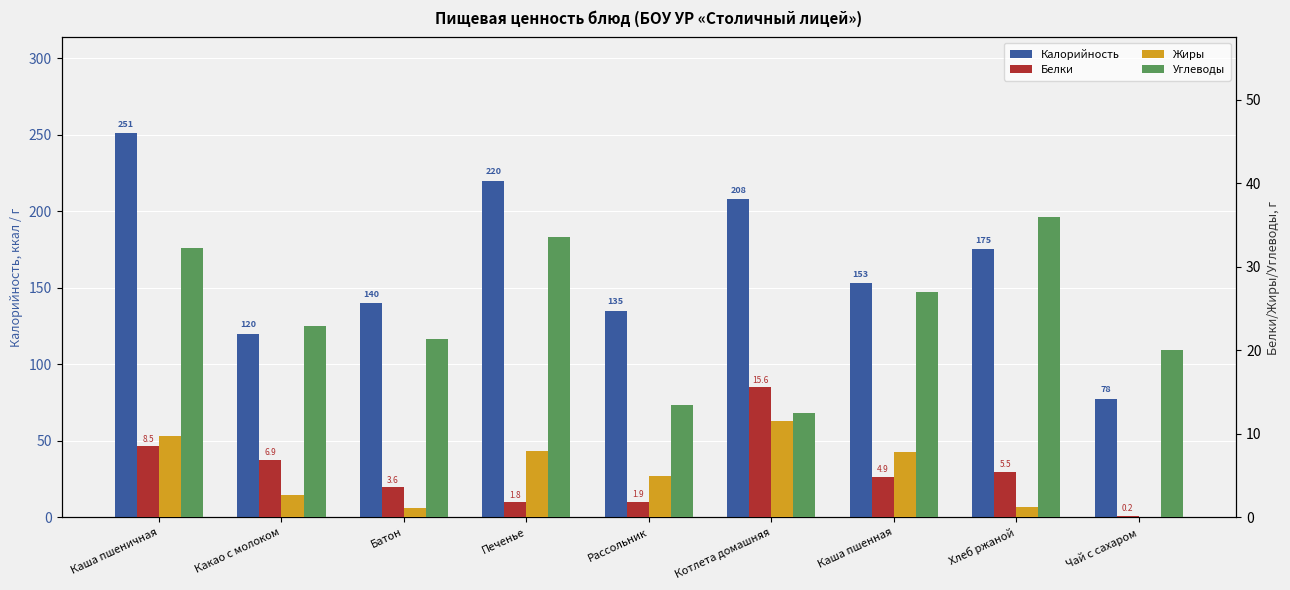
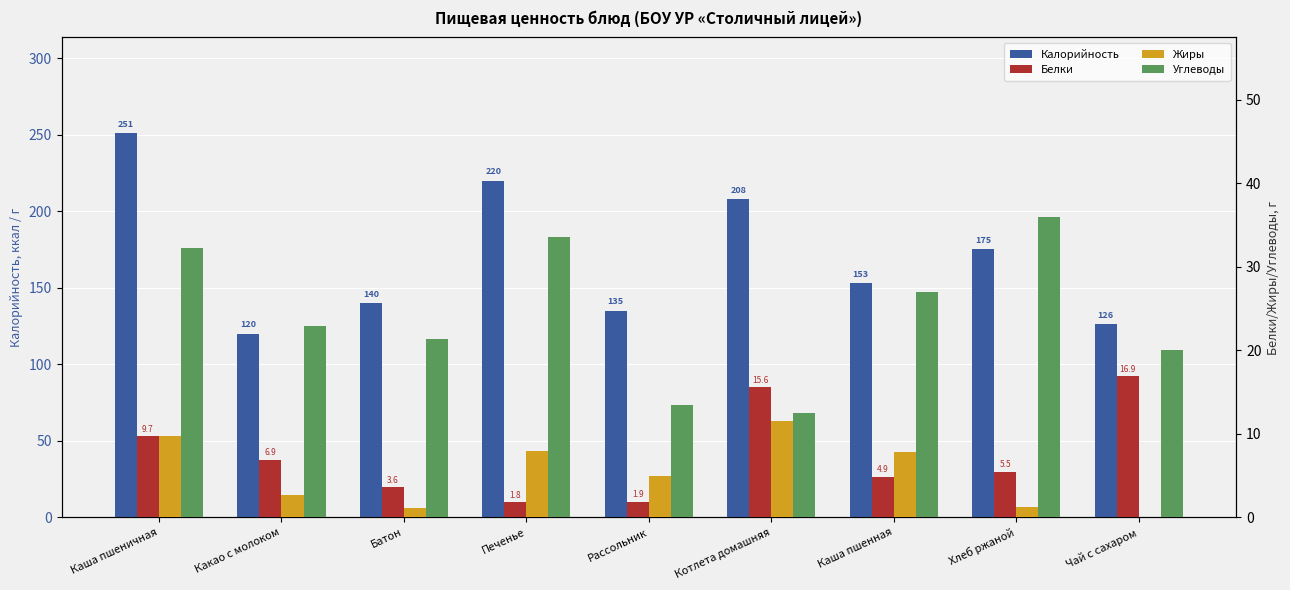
  {
    "Калорийность": {
      "Каша пшеничная": 251,
      "Какао с молоком": 120,
      "Батон": 140,
      "Печенье": 220,
      "Рассольник": 135,
      "Котлета домашняя": 208,
      "Каша пшенная": 153,
      "Хлеб ржаной": 175,
-     "Чай с сахаром": 78
+     "Чай с сахаром": 126
    },
    "Белки": {
-     "Каша пшеничная": 8.5,
+     "Каша пшеничная": 9.7,
      "Какао с молоком": 6.9,
      "Батон": 3.6,
      "Печенье": 1.8,
      "Рассольник": 1.9,
      "Котлета домашняя": 15.6,
      "Каша пшенная": 4.9,
      "Хлеб ржаной": 5.5,
-     "Чай с сахаром": 0.2
+     "Чай с сахаром": 16.9
    }
  }
